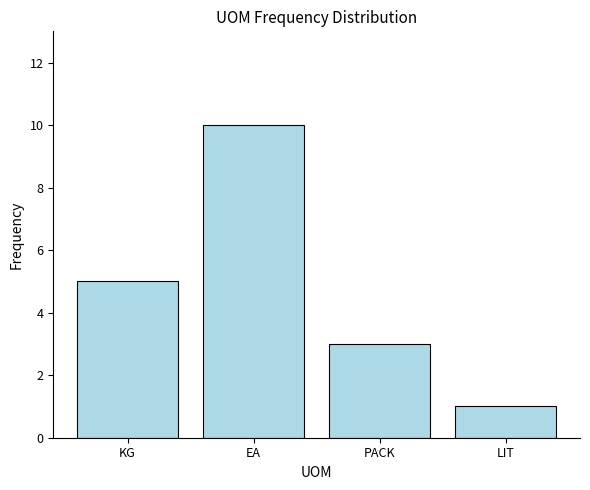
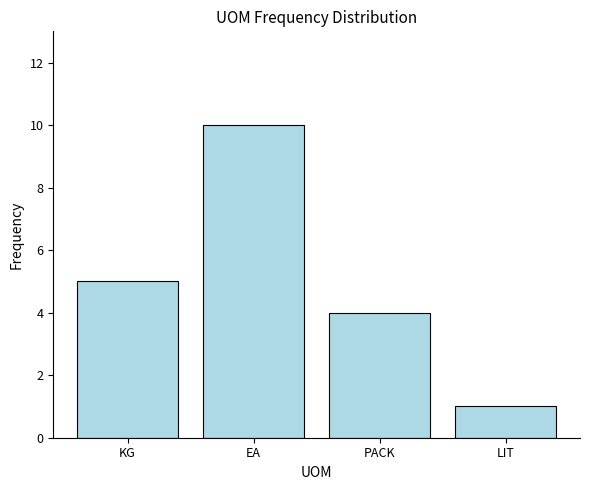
  {
    "KG": 5,
    "EA": 10,
-   "PACK": 3,
+   "PACK": 4,
    "LIT": 1
  }
